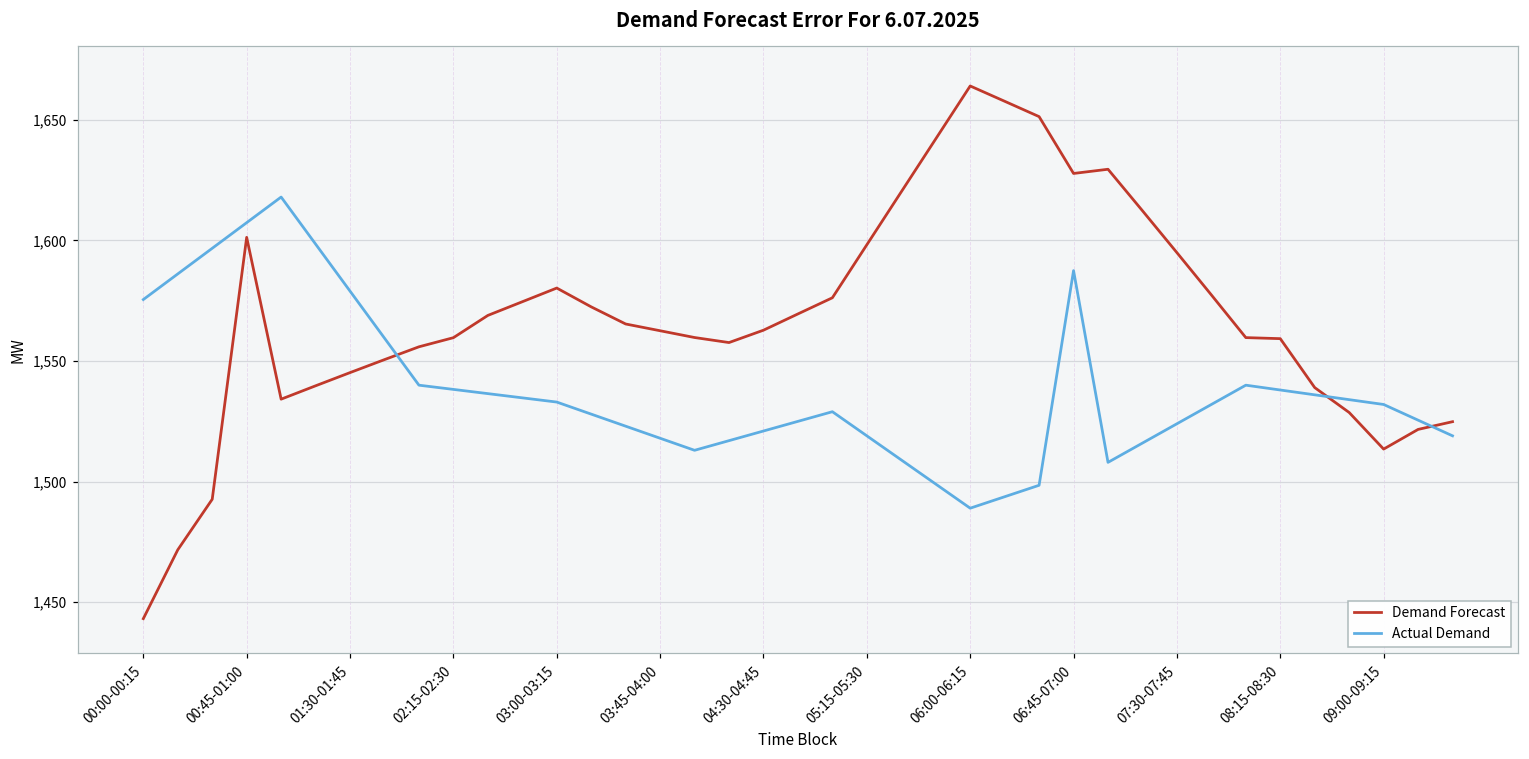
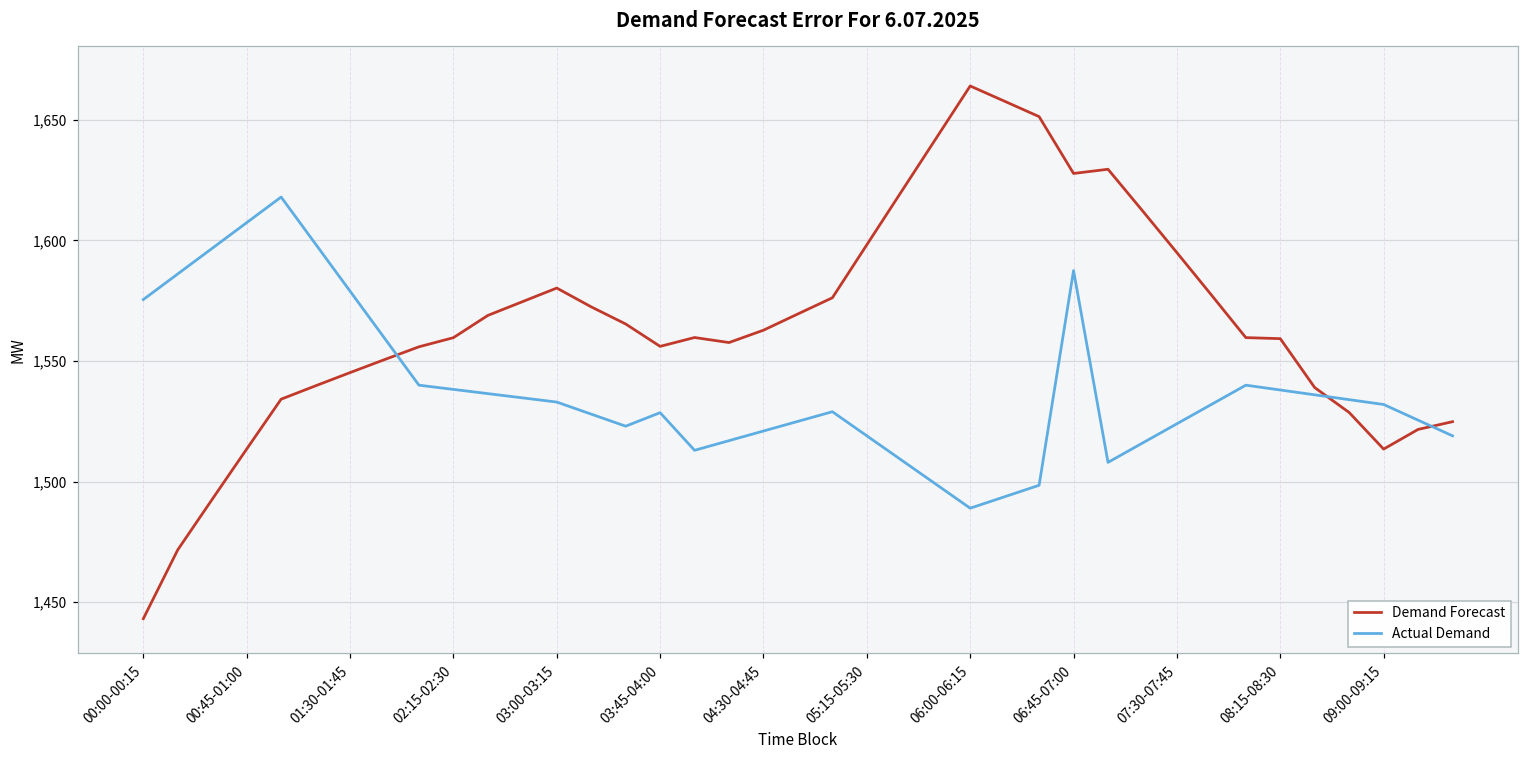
  {
    "Demand Forecast": {
      "00:00-00:15": "1,443",
-     "00:45-01:00": "1,601",
+     "00:45-01:00": "1,514",
      "01:30-01:45": "1,545",
      "02:15-02:30": "1,560",
      "03:00-03:15": "1,580",
-     "03:45-04:00": "1,563",
+     "03:45-04:00": "1,556",
      "04:30-04:45": "1,563",
      "05:15-05:30": "1,598",
      "06:00-06:15": "1,664",
      "06:45-07:00": "1,628",
      "07:30-07:45": "1,595",
      "08:15-08:30": "1,559",
      "09:00-09:15": "1,514"
    },
    "Actual Demand": {
      "00:00-00:15": "1,576",
      "00:45-01:00": "1,607",
      "01:30-01:45": "1,579",
      "02:15-02:30": "1,538",
      "03:00-03:15": "1,533",
-     "03:45-04:00": "1,518",
+     "03:45-04:00": "1,529",
      "04:30-04:45": "1,521",
      "05:15-05:30": "1,519",
      "06:00-06:15": "1,489",
      "06:45-07:00": "1,588",
      "07:30-07:45": "1,524",
      "08:15-08:30": "1,538",
      "09:00-09:15": "1,532"
    }
  }
